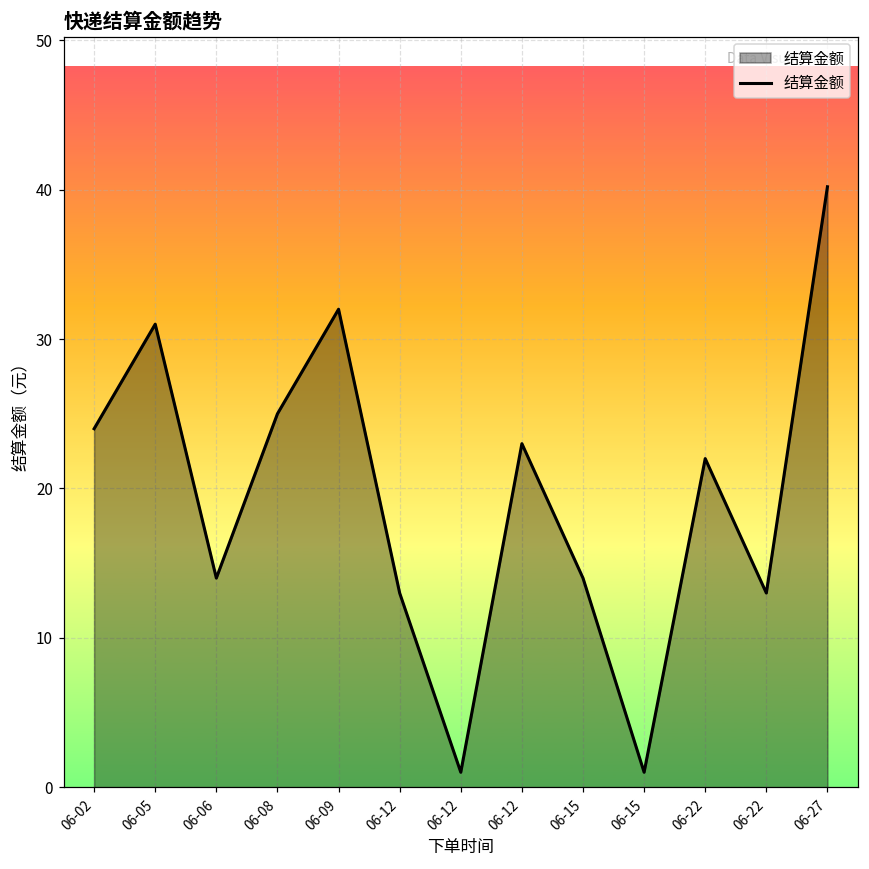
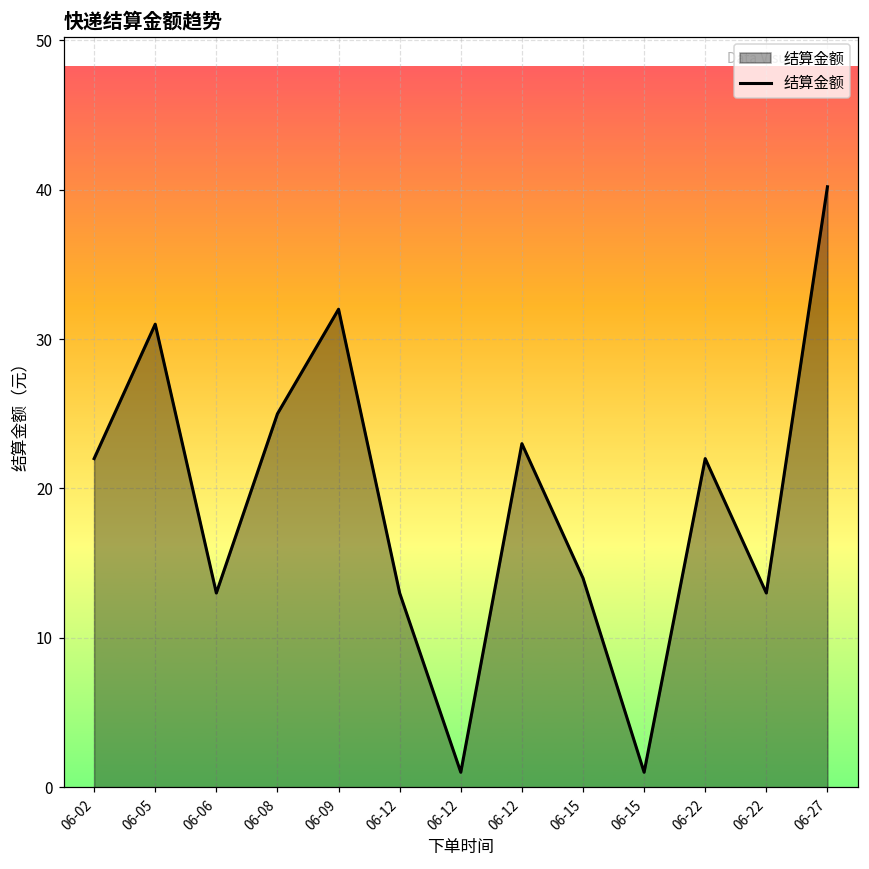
  {
-   "06-02": 24,
+   "06-02": 22,
    "06-05": 31,
-   "06-06": 14,
+   "06-06": 13,
    "06-08": 25,
    "06-09": 32,
    "06-27": 40.2
  }
